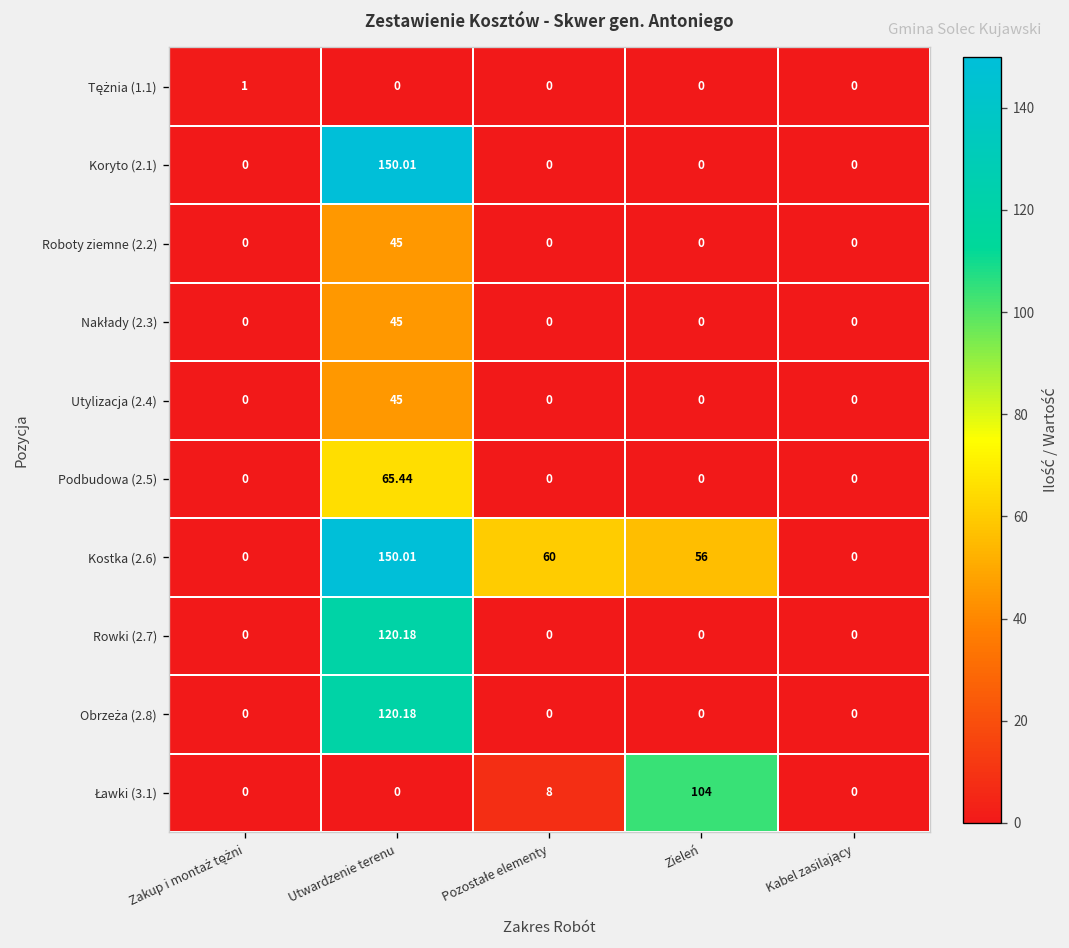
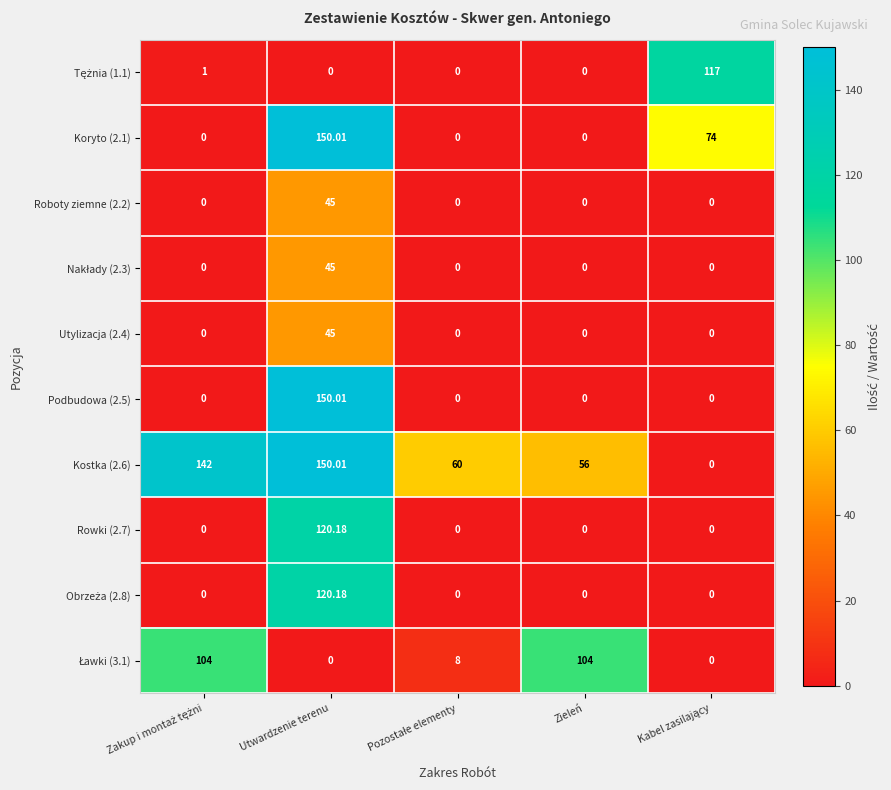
  {
    "Tężnia (1.1)": {
      "Zakup i montaż tężni": 1,
      "Utwardzenie terenu": 0,
      "Pozostałe elementy": 0,
      "Zieleń": 0,
-     "Kabel zasilający": 0
+     "Kabel zasilający": 117
    },
    "Koryto (2.1)": {
      "Zakup i montaż tężni": 0,
      "Utwardzenie terenu": 150.01,
      "Pozostałe elementy": 0,
      "Zieleń": 0,
-     "Kabel zasilający": 0
+     "Kabel zasilający": 74
    },
    "Roboty ziemne (2.2)": {
      "Zakup i montaż tężni": 0,
      "Utwardzenie terenu": 45,
      "Pozostałe elementy": 0,
      "Zieleń": 0,
      "Kabel zasilający": 0
    },
    "Nakłady (2.3)": {
      "Zakup i montaż tężni": 0,
      "Utwardzenie terenu": 45,
      "Pozostałe elementy": 0,
      "Zieleń": 0,
      "Kabel zasilający": 0
    },
    "Utylizacja (2.4)": {
      "Zakup i montaż tężni": 0,
      "Utwardzenie terenu": 45,
      "Pozostałe elementy": 0,
      "Zieleń": 0,
      "Kabel zasilający": 0
    },
    "Podbudowa (2.5)": {
      "Zakup i montaż tężni": 0,
-     "Utwardzenie terenu": 65.44,
+     "Utwardzenie terenu": 150.01,
      "Pozostałe elementy": 0,
      "Zieleń": 0,
      "Kabel zasilający": 0
    },
    "Kostka (2.6)": {
-     "Zakup i montaż tężni": 0,
+     "Zakup i montaż tężni": 142,
      "Utwardzenie terenu": 150.01,
      "Pozostałe elementy": 60,
      "Zieleń": 56,
      "Kabel zasilający": 0
    },
    "Rowki (2.7)": {
      "Zakup i montaż tężni": 0,
      "Utwardzenie terenu": 120.18,
      "Pozostałe elementy": 0,
      "Zieleń": 0,
      "Kabel zasilający": 0
    },
    "Obrzeża (2.8)": {
      "Zakup i montaż tężni": 0,
      "Utwardzenie terenu": 120.18,
      "Pozostałe elementy": 0,
      "Zieleń": 0,
      "Kabel zasilający": 0
    },
    "Ławki (3.1)": {
-     "Zakup i montaż tężni": 0,
+     "Zakup i montaż tężni": 104,
      "Utwardzenie terenu": 0,
      "Pozostałe elementy": 8,
      "Zieleń": 104,
      "Kabel zasilający": 0
    }
  }
